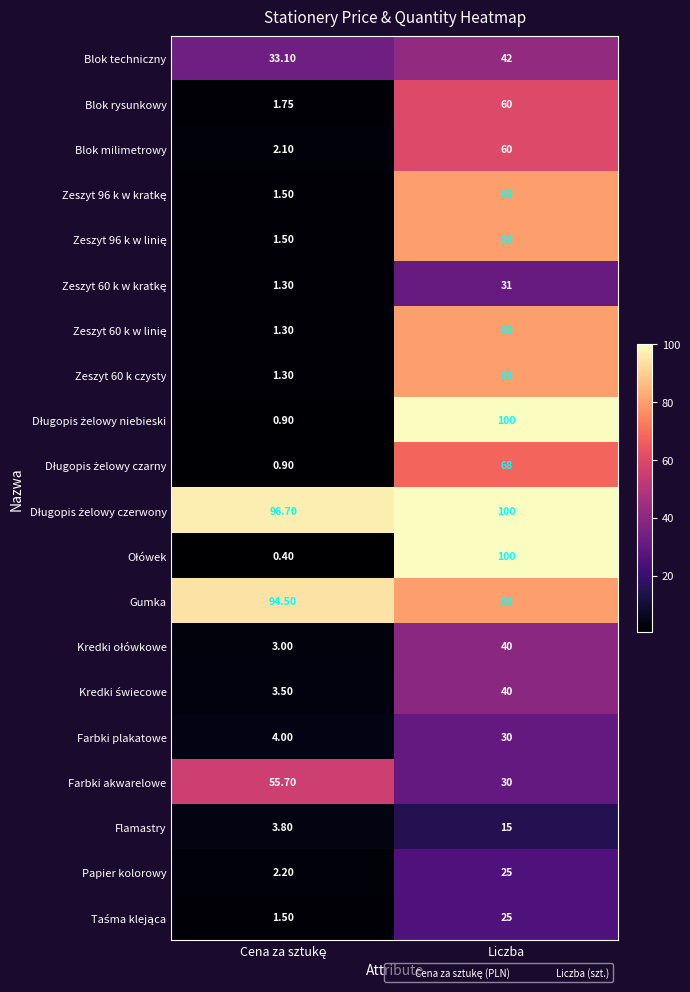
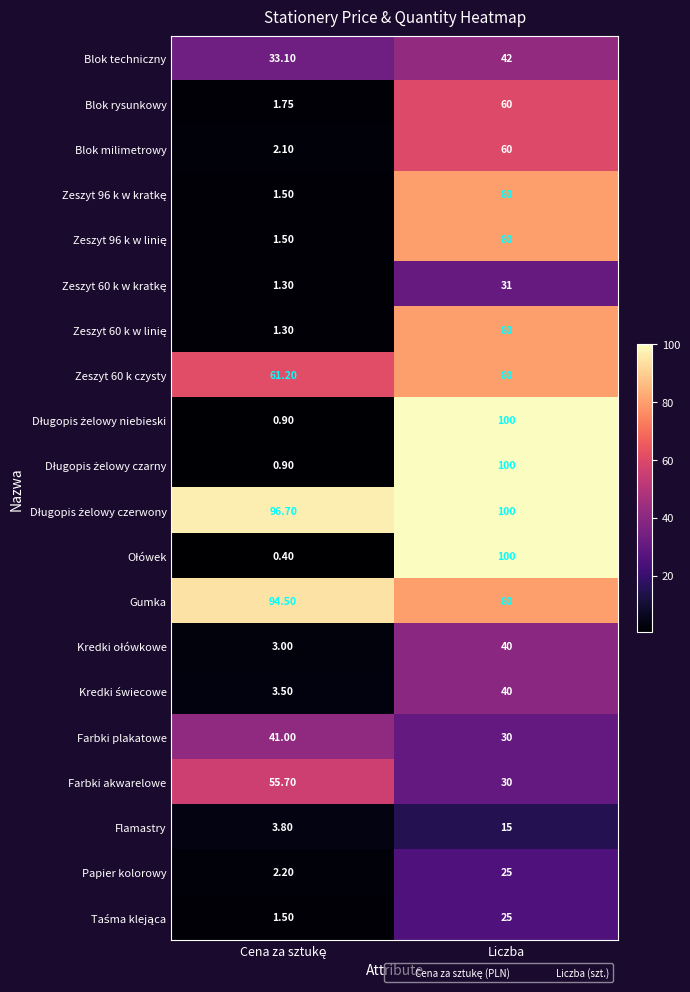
  {
    "Blok techniczny": {
      "Cena za sztukę": 33.10,
      "Liczba": 42
    },
    "Blok rysunkowy": {
      "Cena za sztukę": 1.75,
      "Liczba": 60
    },
    "Blok milimetrowy": {
      "Cena za sztukę": 2.10,
      "Liczba": 60
    },
    "Zeszyt 96 k w kratkę": {
      "Cena za sztukę": 1.50,
      "Liczba": 80
    },
    "Zeszyt 96 k w linię": {
      "Cena za sztukę": 1.50,
      "Liczba": 80
    },
    "Zeszyt 60 k w kratkę": {
      "Cena za sztukę": 1.30,
      "Liczba": 31
    },
    "Zeszyt 60 k w linię": {
      "Cena za sztukę": 1.30,
      "Liczba": 80
    },
    "Zeszyt 60 k czysty": {
-     "Cena za sztukę": 1.30,
+     "Cena za sztukę": 61.20,
      "Liczba": 80
    },
    "Długopis żelowy niebieski": {
      "Cena za sztukę": 0.90,
      "Liczba": 100
    },
    "Długopis żelowy czarny": {
      "Cena za sztukę": 0.90,
-     "Liczba": 68
+     "Liczba": 100
    },
    "Długopis żelowy czerwony": {
      "Cena za sztukę": 96.70,
      "Liczba": 100
    },
    "Ołówek": {
      "Cena za sztukę": 0.40,
      "Liczba": 100
    },
    "Gumka": {
      "Cena za sztukę": 94.50,
      "Liczba": 80
    },
    "Kredki ołówkowe": {
      "Cena za sztukę": 3.00,
      "Liczba": 40
    },
    "Kredki świecowe": {
      "Cena za sztukę": 3.50,
      "Liczba": 40
    },
    "Farbki plakatowe": {
-     "Cena za sztukę": 4.00,
+     "Cena za sztukę": 41.00,
      "Liczba": 30
    },
    "Farbki akwarelowe": {
      "Cena za sztukę": 55.70,
      "Liczba": 30
    },
    "Flamastry": {
      "Cena za sztukę": 3.80,
      "Liczba": 15
    },
    "Papier kolorowy": {
      "Cena za sztukę": 2.20,
      "Liczba": 25
    },
    "Taśma klejąca": {
      "Cena za sztukę": 1.50,
      "Liczba": 25
    }
  }
